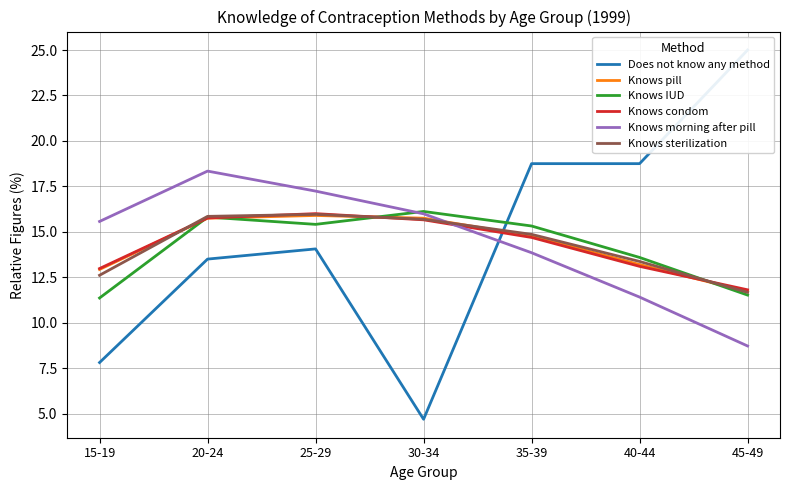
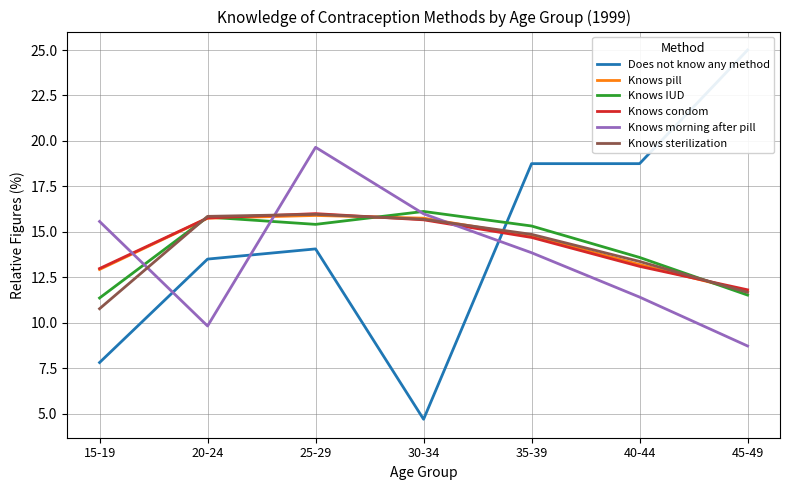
  {
    "Does not know any method": {
      "15-19": 7.8,
      "20-24": 13.5,
      "25-29": 14.1,
      "30-34": 4.7,
      "35-39": 18.8,
      "40-44": 18.8
    },
    "Knows IUD": {
      "15-19": 11.4,
      "25-29": 15.4,
      "35-39": 15.3,
      "40-44": 13.6,
      "45-49": 11.5
    },
    "Knows morning after pill": {
      "15-19": 15.6,
-     "20-24": 18.3,
-     "25-29": 17.2,
+     "20-24": 9.8,
+     "25-29": 19.7,
      "35-39": 13.9,
      "40-44": 11.4,
      "45-49": 8.7
    },
    "Knows sterilization": {
-     "15-19": 12.6,
+     "15-19": 10.8,
      "40-44": 13.4
    }
  }
